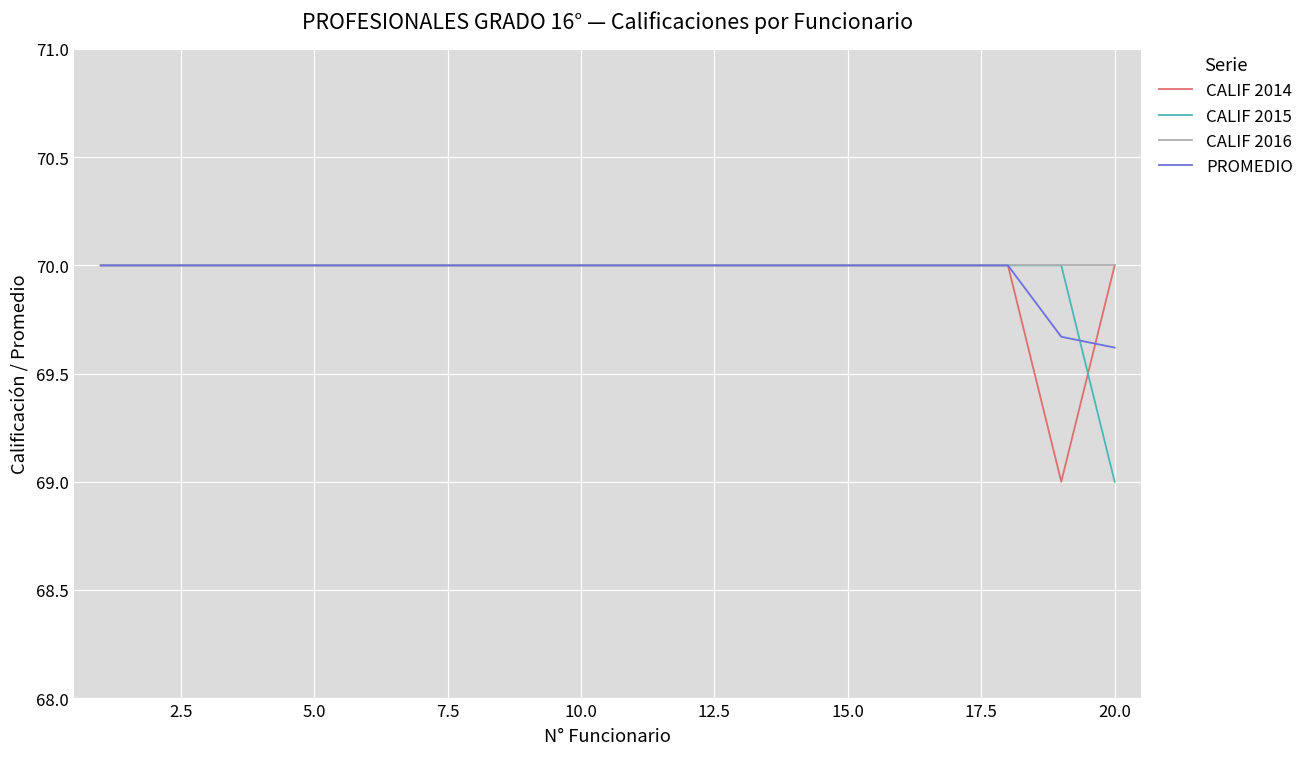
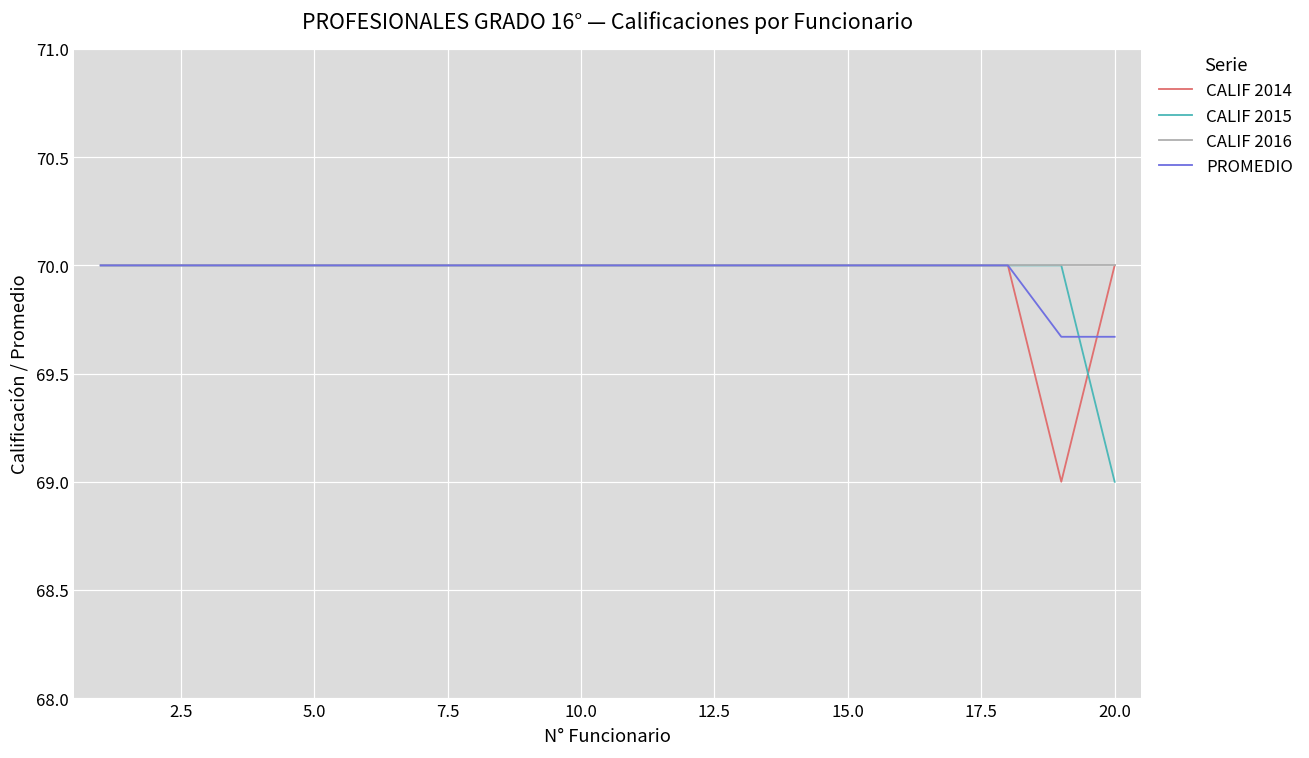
  {
    "CALIF 2015": {
      "20.0": 69.00
    },
    "PROMEDIO": {
-     "20.0": 69.62
+     "20.0": 69.67
    }
  }
